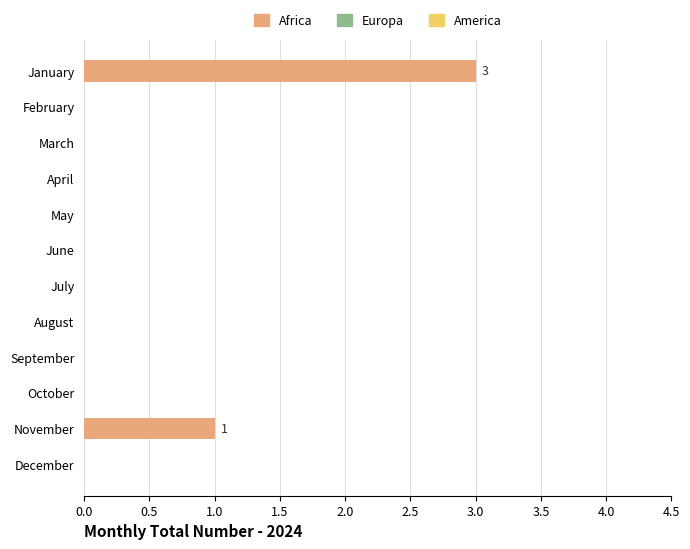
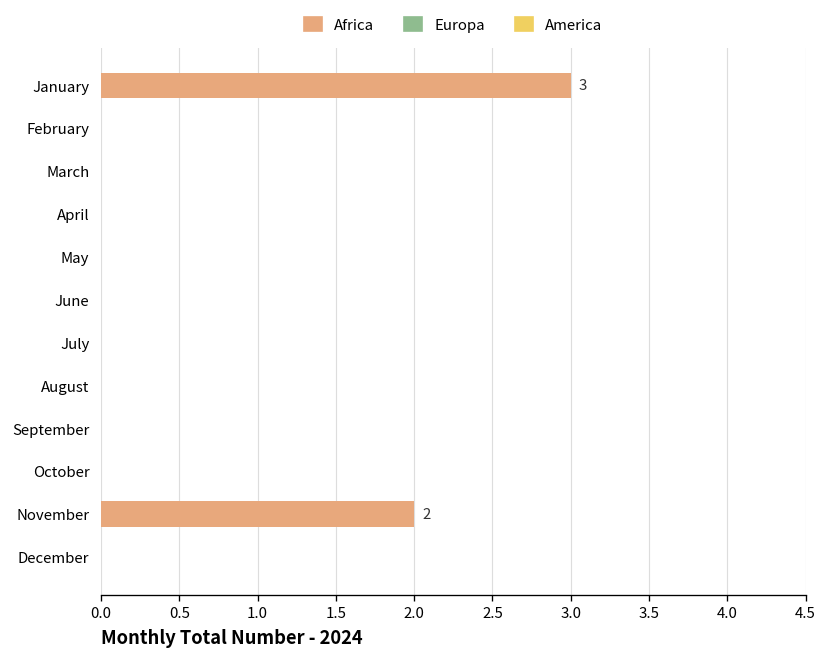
  {
    "January": 3,
-   "November": 1
+   "November": 2
  }
